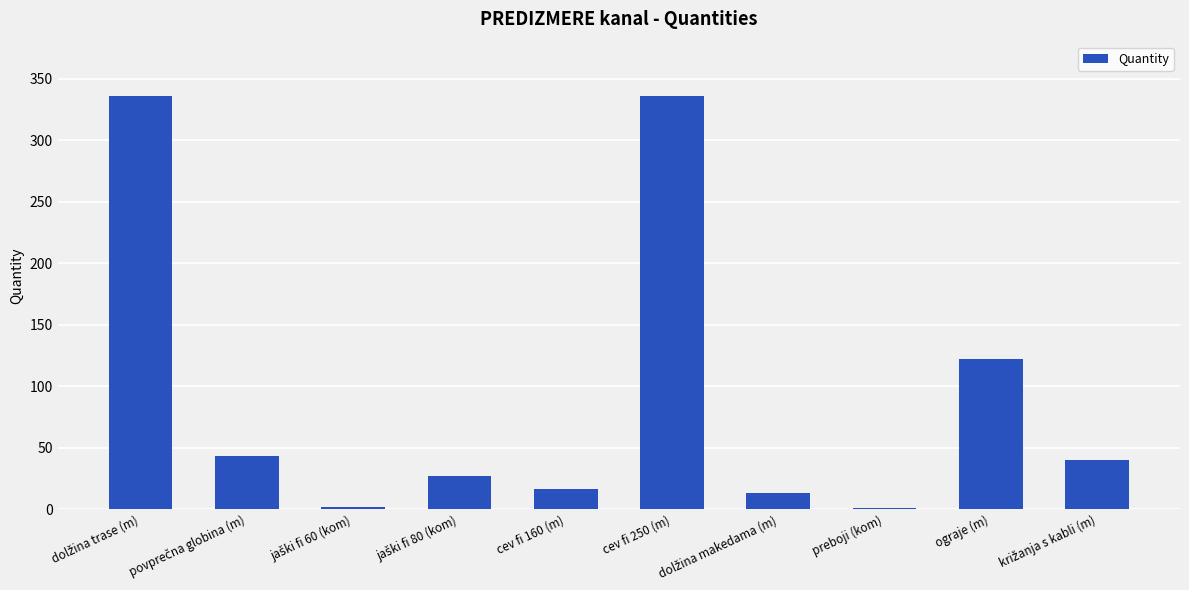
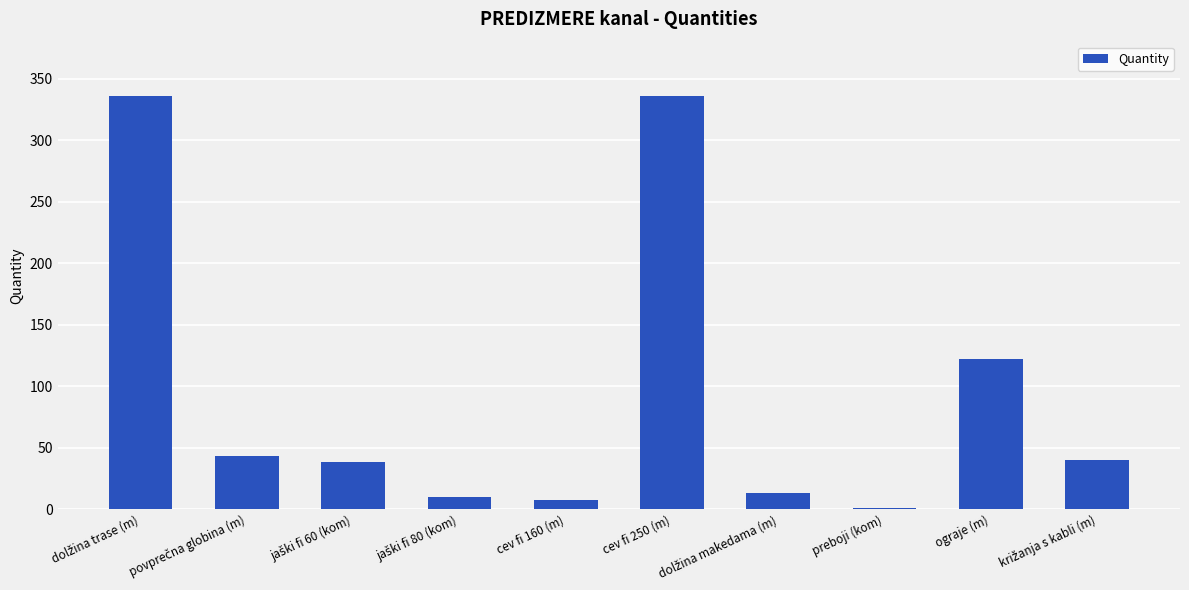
  {
    "dolžina trase (m)": 336,
    "povprečna globina (m)": 43,
-   "jaški fi 60 (kom)": 2,
-   "jaški fi 80 (kom)": 27,
-   "cev fi 160 (m)": 16,
+   "jaški fi 60 (kom)": 38,
+   "jaški fi 80 (kom)": 10,
+   "cev fi 160 (m)": 7,
    "cev fi 250 (m)": 336,
    "dolžina makedama (m)": 13,
    "ograje (m)": 122,
    "križanja s kabli (m)": 40
  }
